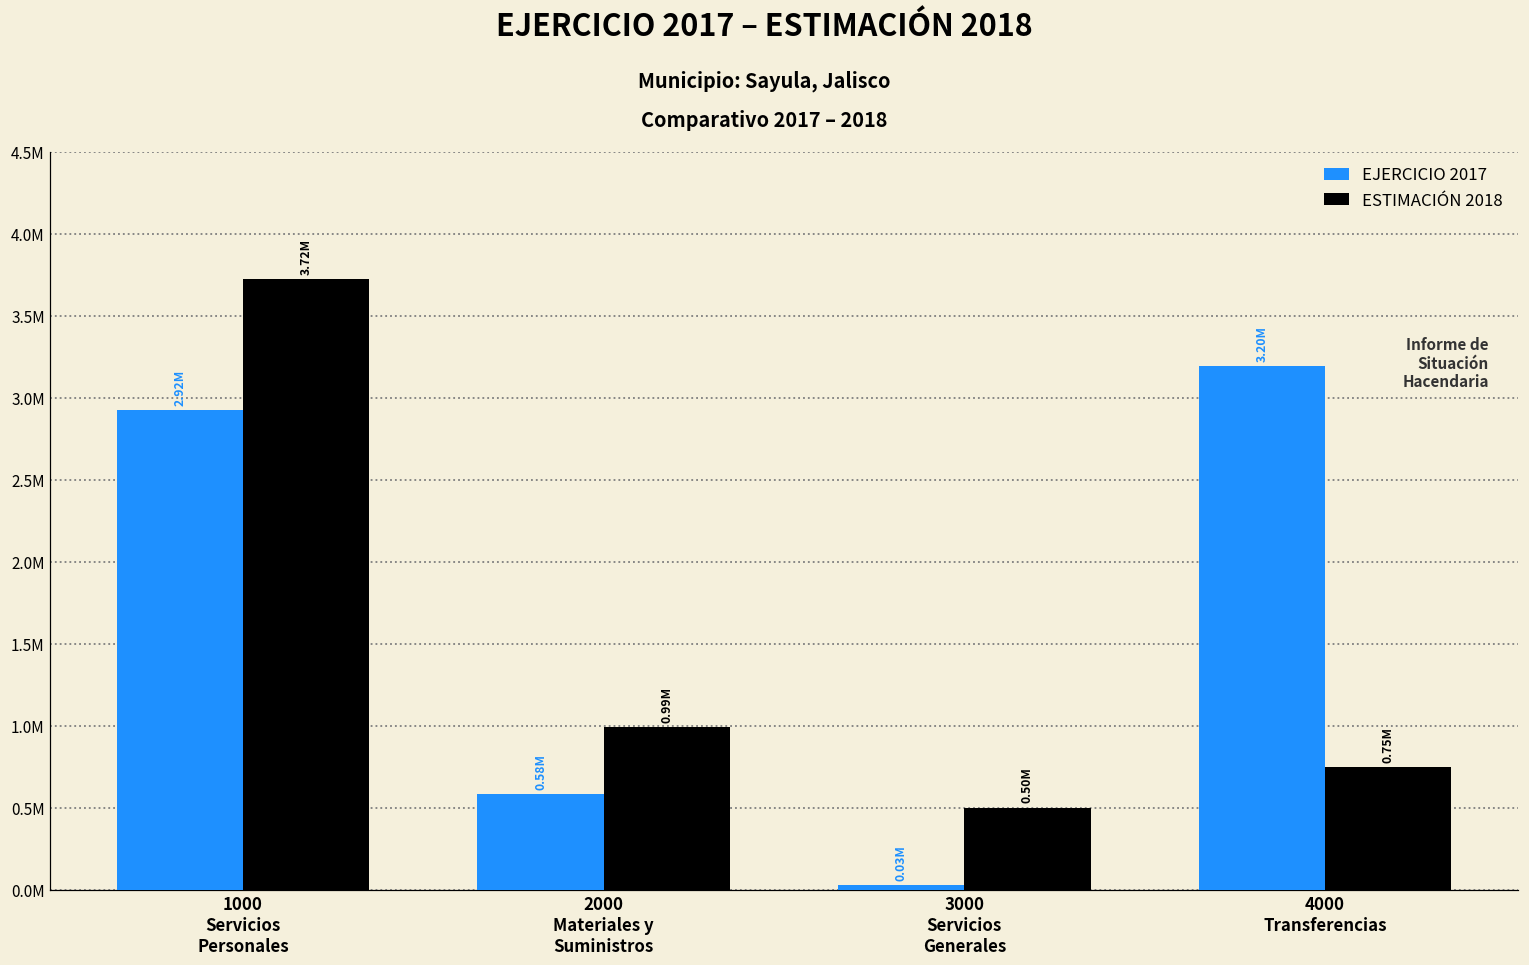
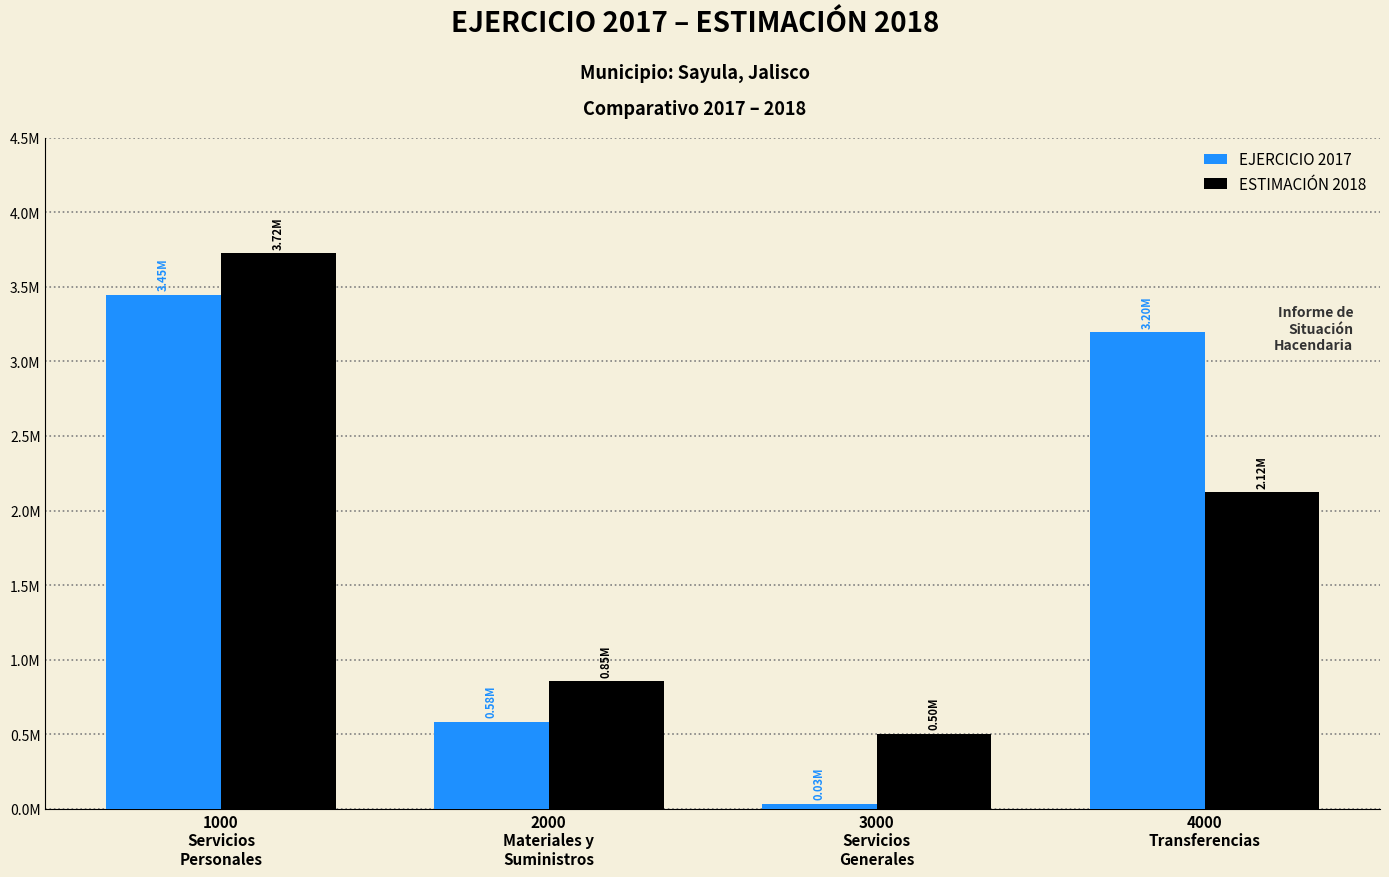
  {
    "EJERCICIO 2017": {
-     "1000 Servicios Personales": "2.92M",
+     "1000 Servicios Personales": "3.45M",
      "2000 Materiales y Suministros": "0.58M",
      "3000 Servicios Generales": "0.03M",
      "4000 Transferencias": "3.20M"
    },
    "ESTIMACIÓN 2018": {
      "1000 Servicios Personales": "3.72M",
-     "2000 Materiales y Suministros": "0.99M",
+     "2000 Materiales y Suministros": "0.85M",
      "3000 Servicios Generales": "0.50M",
-     "4000 Transferencias": "0.75M"
+     "4000 Transferencias": "2.12M"
    }
  }
